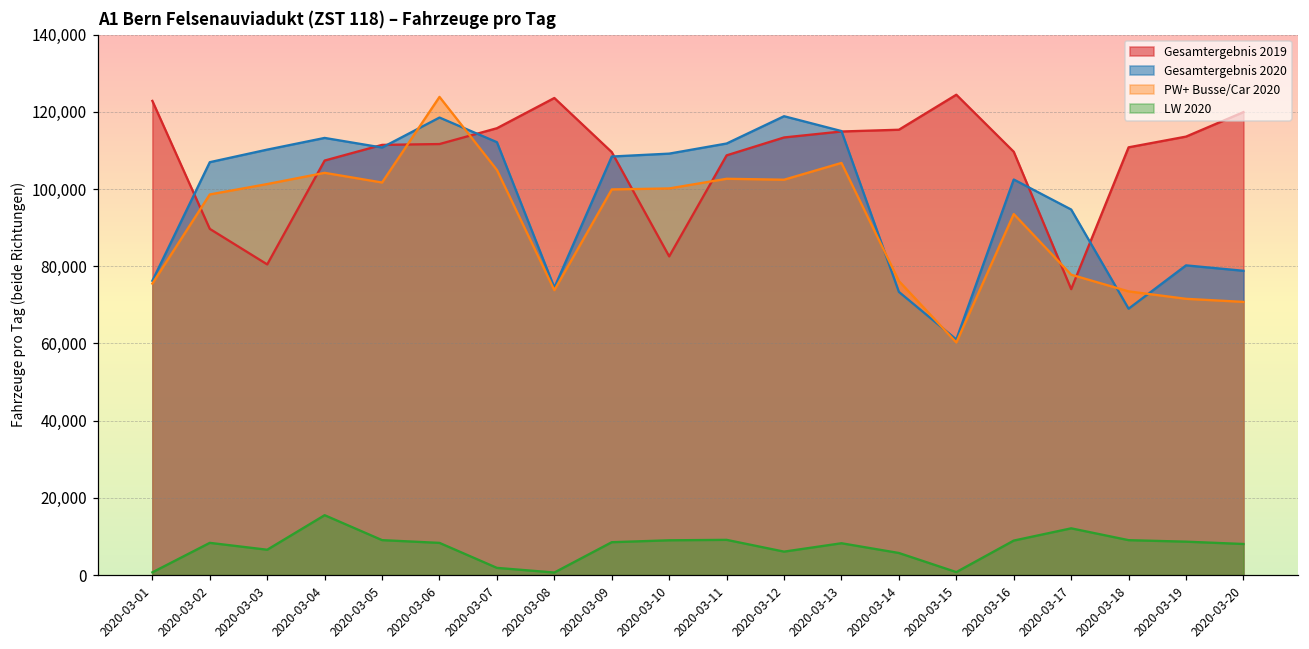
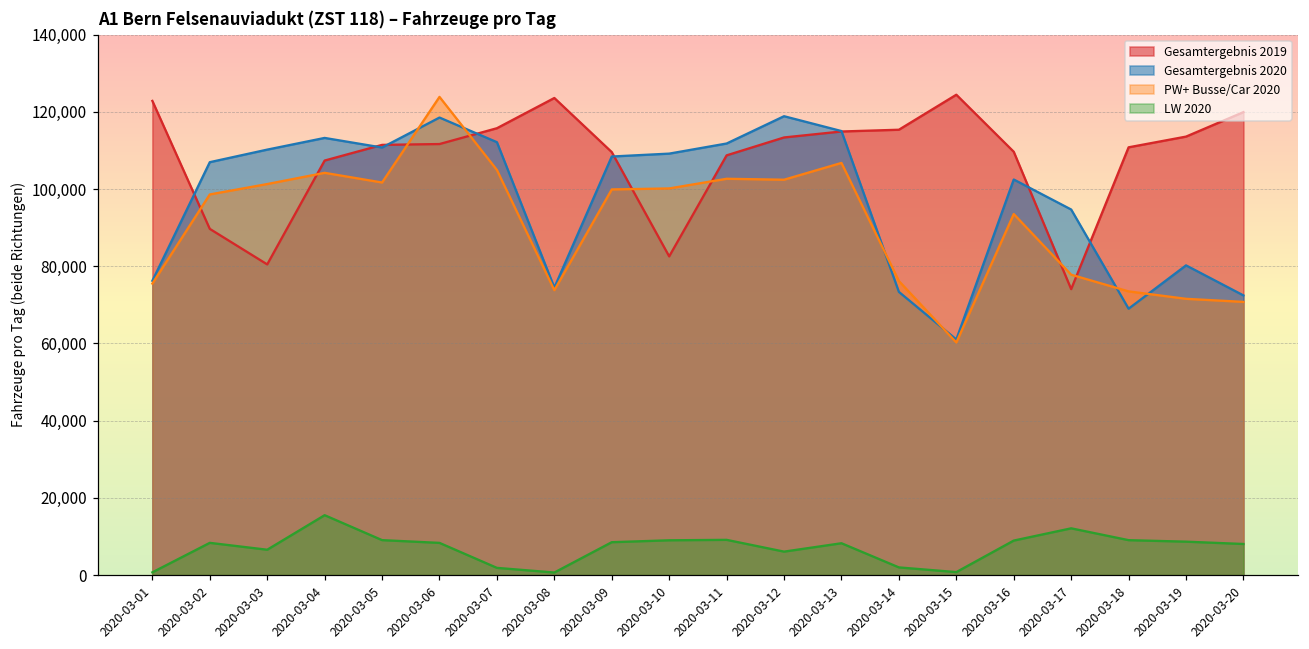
  {
    "Gesamtergebnis 2019": {
      "2020-03-01": "123,000",
      "2020-03-02": "90,000",
      "2020-03-03": "80,000",
      "2020-03-04": "107,000",
      "2020-03-06": "112,000",
      "2020-03-07": "116,000",
      "2020-03-08": "124,000",
      "2020-03-09": "110,000",
      "2020-03-10": "83,000",
      "2020-03-11": "109,000",
      "2020-03-12": "113,000",
      "2020-03-14": "115,000",
      "2020-03-15": "124,000",
      "2020-03-16": "110,000",
      "2020-03-17": "74,000",
      "2020-03-18": "111,000",
      "2020-03-19": "114,000"
    },
    "Gesamtergebnis 2020": {
      "2020-03-02": "107,000",
      "2020-03-03": "110,000",
      "2020-03-04": "113,000",
      "2020-03-06": "119,000",
      "2020-03-07": "112,000",
      "2020-03-09": "108,000",
      "2020-03-10": "109,000",
      "2020-03-11": "112,000",
      "2020-03-12": "119,000",
      "2020-03-14": "73,000",
      "2020-03-15": "61,000",
      "2020-03-16": "102,000",
      "2020-03-17": "95,000",
      "2020-03-18": "69,000",
      "2020-03-19": "80,000",
-     "2020-03-20": "79,000"
+     "2020-03-20": "72,000"
    },
    "PW+ Busse/Car 2020": {
      "2020-03-02": "99,000",
      "2020-03-03": "101,000",
      "2020-03-04": "104,000",
      "2020-03-05": "102,000",
      "2020-03-06": "124,000",
      "2020-03-07": "105,000",
      "2020-03-09": "100,000",
      "2020-03-10": "100,000",
      "2020-03-11": "103,000",
      "2020-03-12": "102,000",
      "2020-03-13": "107,000",
      "2020-03-14": "76,000",
      "2020-03-15": "60,000",
      "2020-03-16": "94,000",
      "2020-03-17": "78,000",
      "2020-03-18": "73,000",
      "2020-03-19": "72,000",
      "2020-03-20": "71,000"
    },
    "LW 2020": {
      "2020-03-01": "1,000",
      "2020-03-02": "8,000",
      "2020-03-03": "7,000",
      "2020-03-04": "16,000",
      "2020-03-05": "9,000",
      "2020-03-06": "8,000",
      "2020-03-07": "2,000",
      "2020-03-08": "1,000",
      "2020-03-09": "9,000",
      "2020-03-10": "9,000",
      "2020-03-11": "9,000",
      "2020-03-12": "6,000",
      "2020-03-13": "8,000",
-     "2020-03-14": "6,000",
+     "2020-03-14": "2,000",
      "2020-03-15": "1,000",
      "2020-03-16": "9,000",
      "2020-03-17": "12,000",
      "2020-03-18": "9,000",
      "2020-03-19": "9,000",
      "2020-03-20": "8,000"
    }
  }
